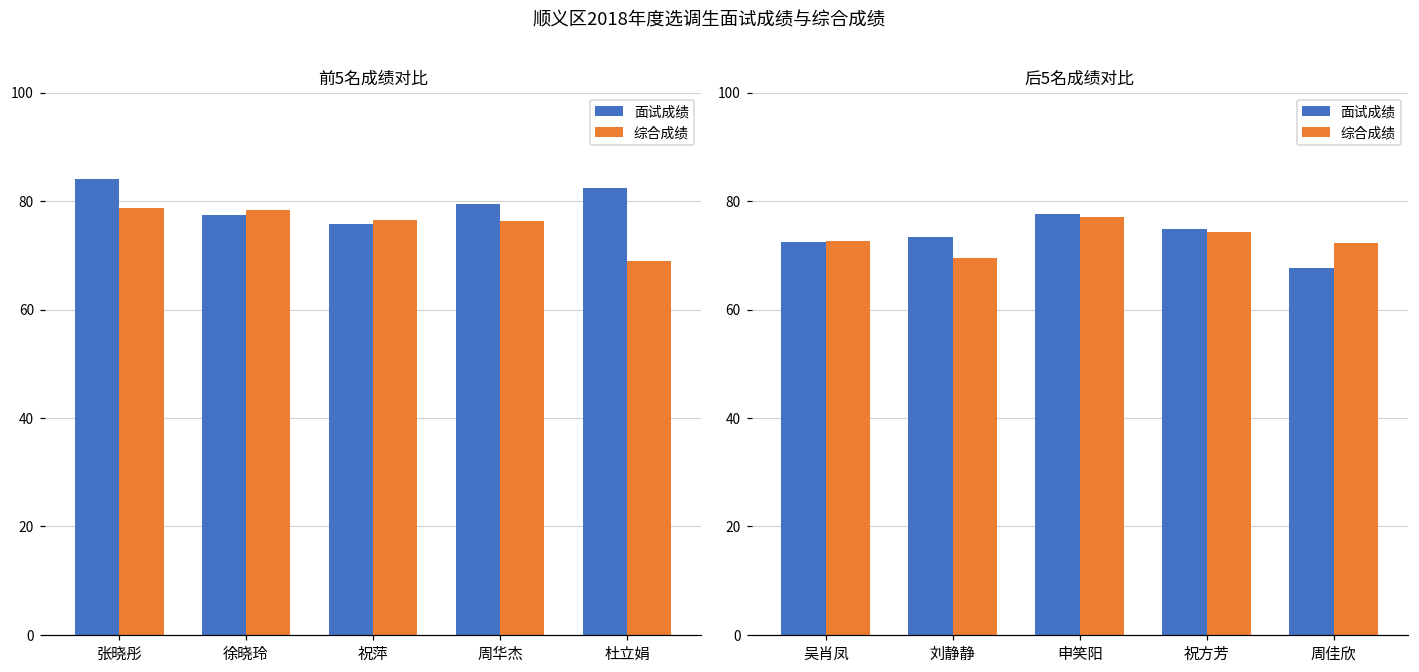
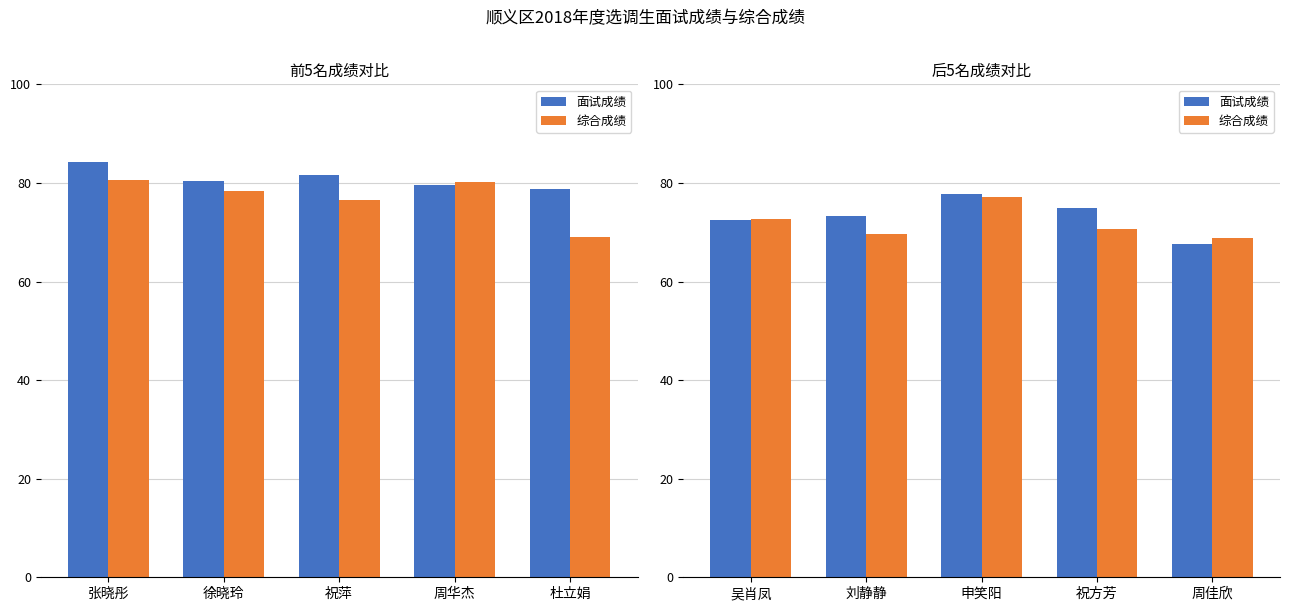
  {
    "前5名成绩对比": {
      "面试成绩": {
        "张晓彤": 84,
-       "徐晓玲": 77,
-       "祝萍": 76,
+       "徐晓玲": 80,
+       "祝萍": 82,
        "周华杰": 79,
-       "杜立娟": 82
+       "杜立娟": 79
      },
      "综合成绩": {
-       "张晓彤": 79,
+       "张晓彤": 81,
        "徐晓玲": 78,
        "祝萍": 77,
-       "周华杰": 76,
+       "周华杰": 80,
        "杜立娟": 69
      }
    },
    "后5名成绩对比": {
      "面试成绩": {
        "吴肖凤": 73,
        "刘静静": 73,
        "申笑阳": 78,
        "祝方芳": 75,
        "周佳欣": 68
      },
      "综合成绩": {
        "吴肖凤": 73,
        "刘静静": 70,
        "申笑阳": 77,
-       "祝方芳": 74,
-       "周佳欣": 72
+       "祝方芳": 71,
+       "周佳欣": 69
      }
    }
  }
